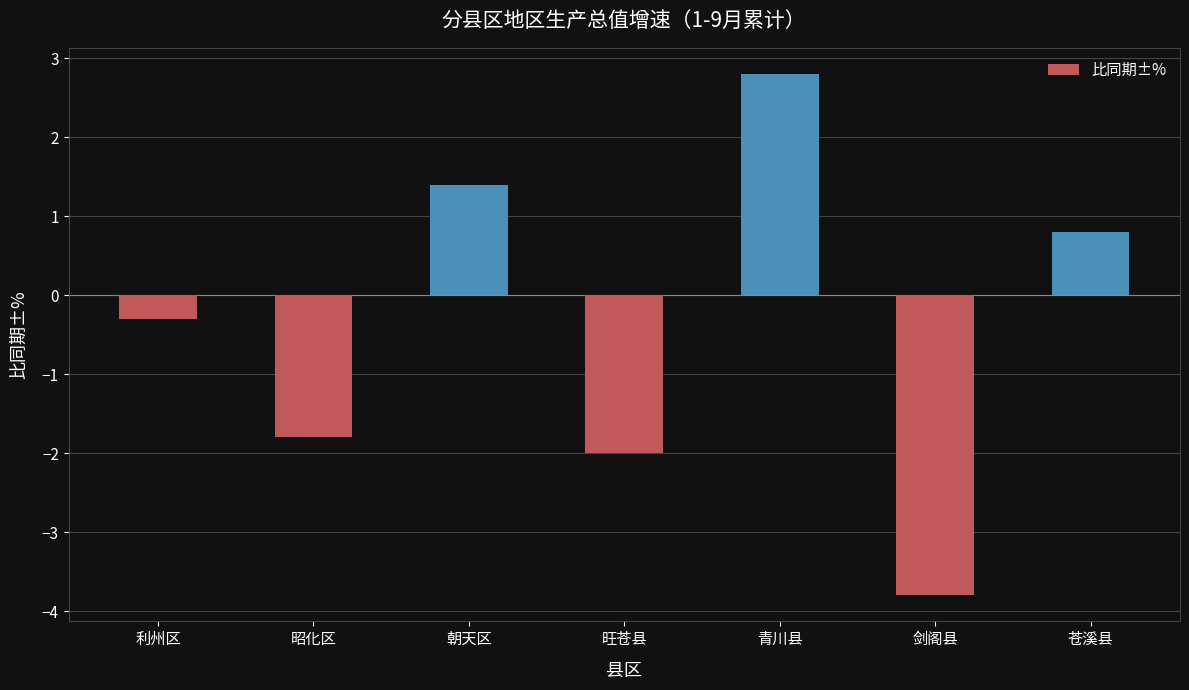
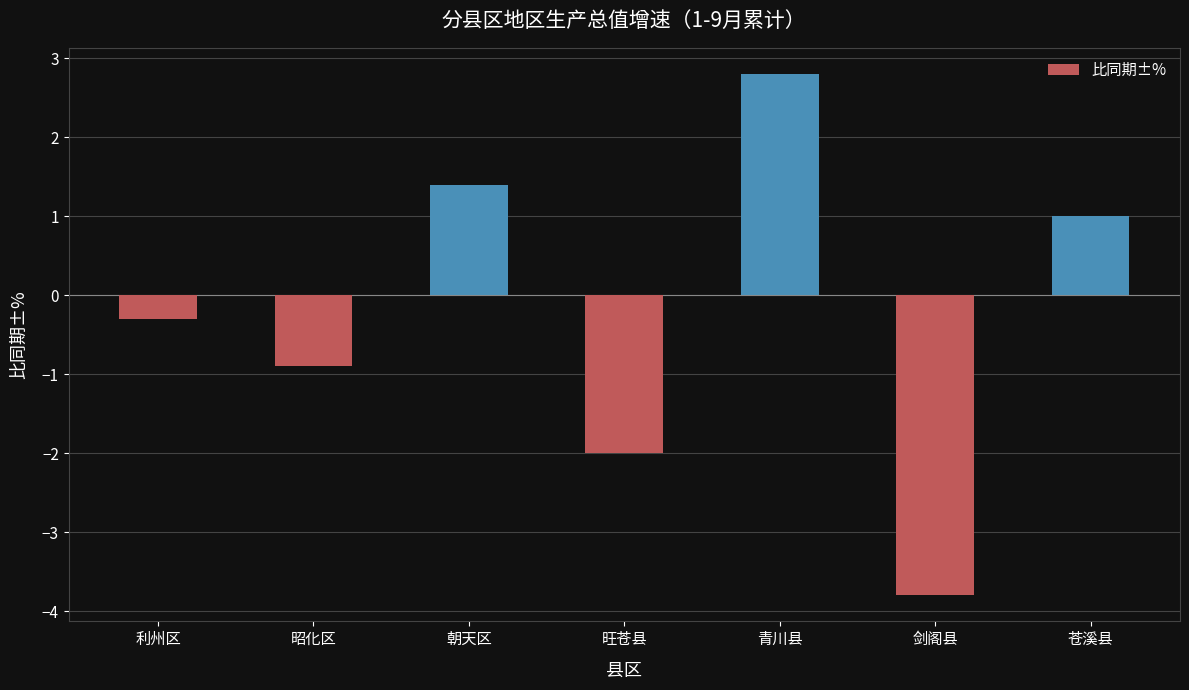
  {
    "利州区": -0.3,
-   "昭化区": -1.8,
+   "昭化区": -0.9,
    "朝天区": 1.4,
    "旺苍县": -2.0,
    "青川县": 2.8,
    "剑阁县": -3.8,
-   "苍溪县": 0.8
+   "苍溪县": 1.0
  }
